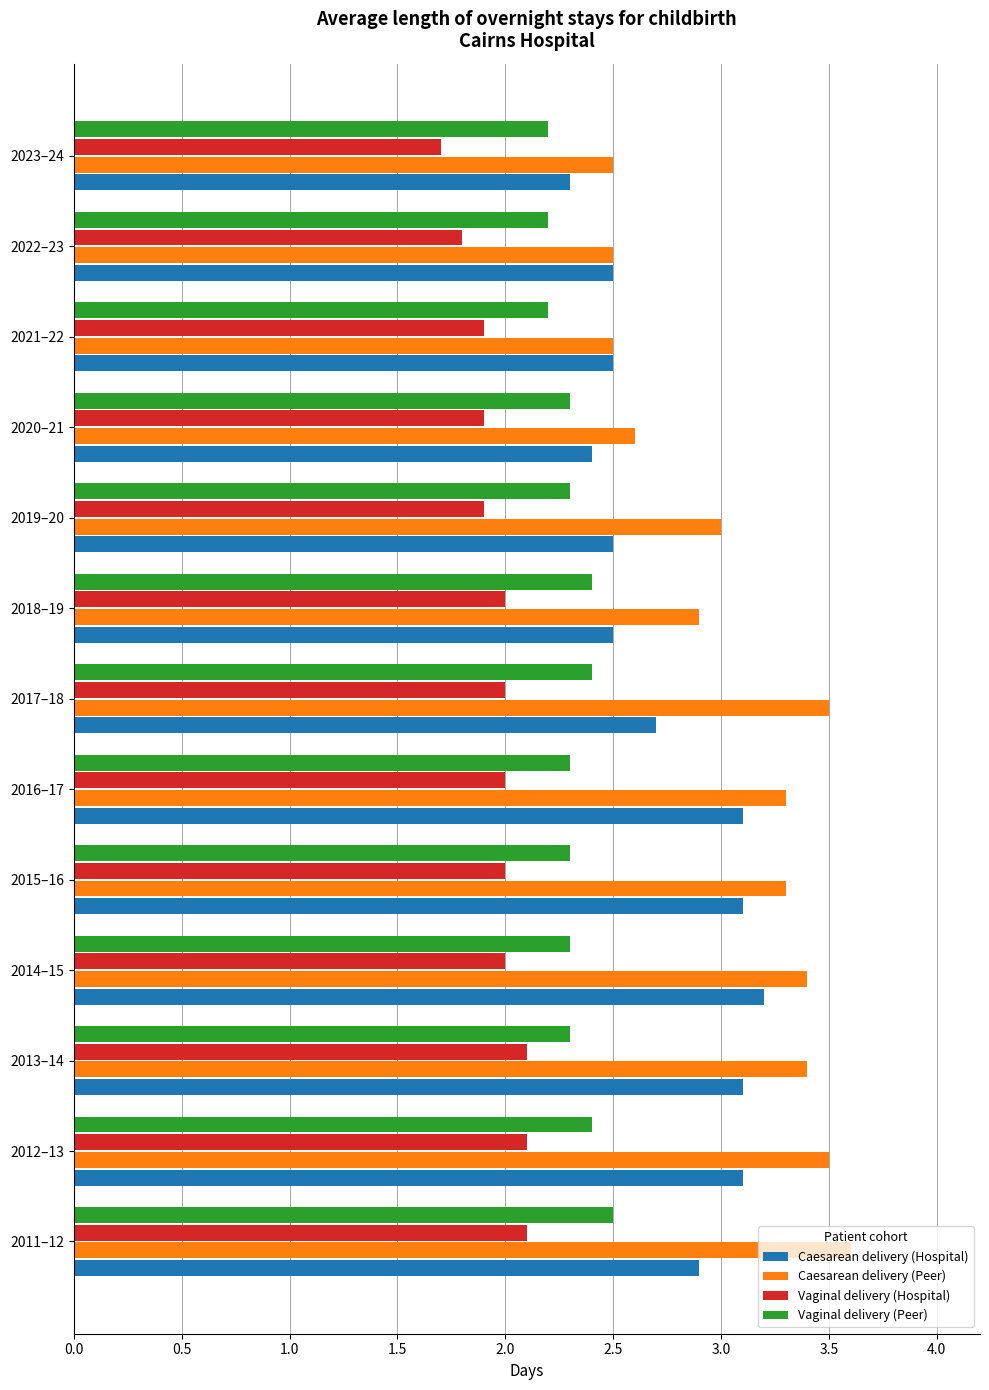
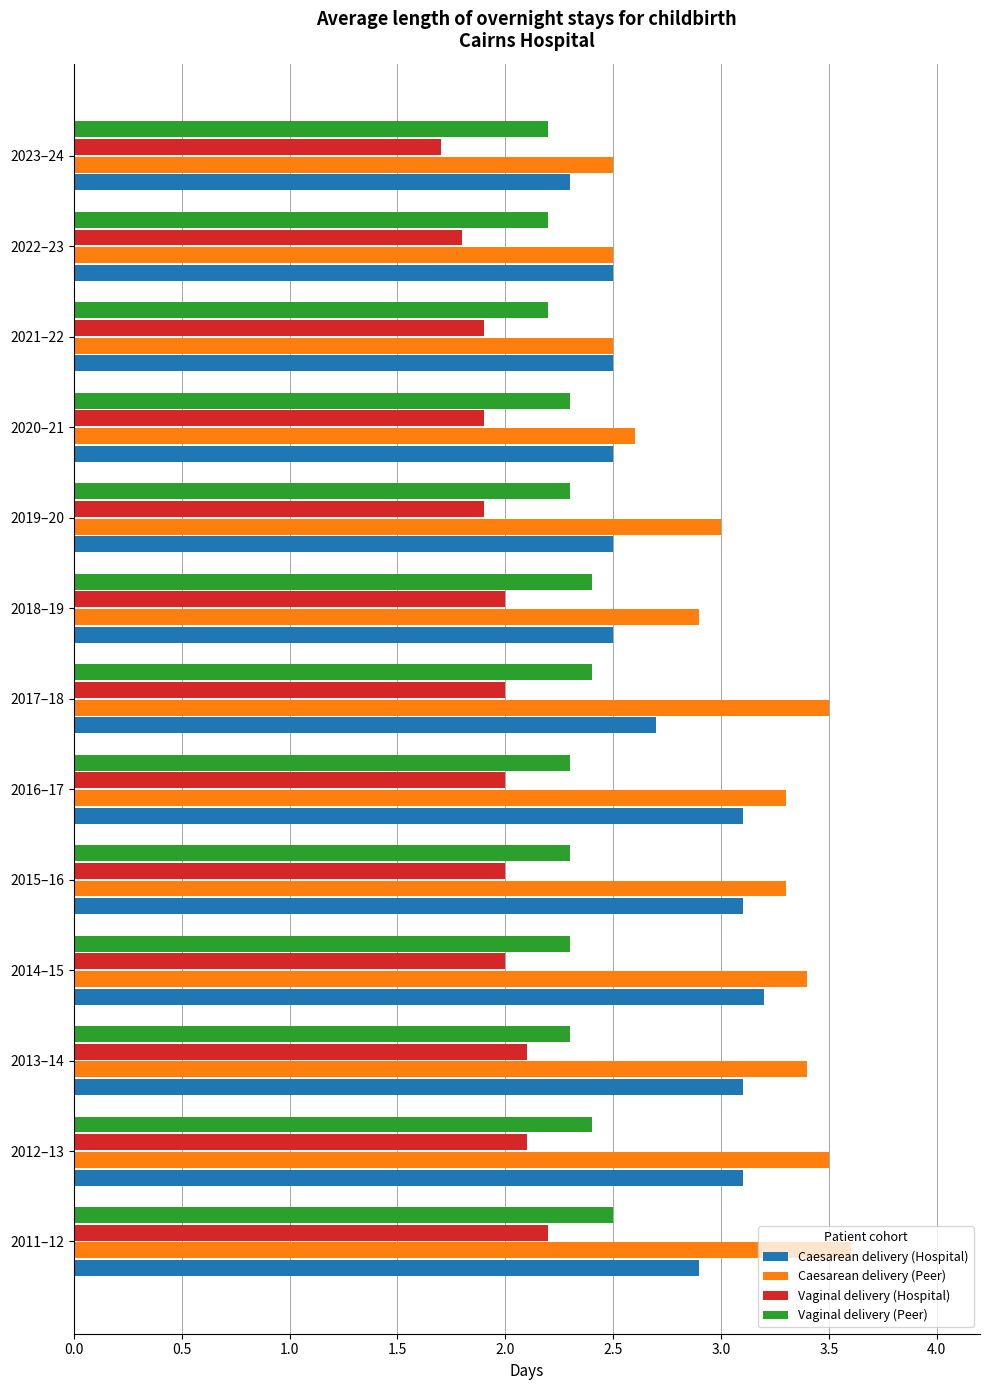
  {
    "Caesarean delivery (Hospital)": {
      "2023–24": 2.3,
      "2022–23": 2.5,
      "2021–22": 2.5,
-     "2020–21": 2.4,
+     "2020–21": 2.5,
      "2019–20": 2.5,
      "2018–19": 2.5,
      "2017–18": 2.7,
      "2016–17": 3.1,
      "2015–16": 3.1,
      "2014–15": 3.2,
      "2013–14": 3.1,
      "2012–13": 3.1,
      "2011–12": 2.9
    },
    "Caesarean delivery (Peer)": {
      "2023–24": 2.5,
      "2022–23": 2.5,
      "2021–22": 2.5,
      "2020–21": 2.6,
      "2019–20": 3.0,
      "2018–19": 2.9,
      "2017–18": 3.5,
      "2016–17": 3.3,
      "2015–16": 3.3,
      "2014–15": 3.4,
      "2013–14": 3.4,
      "2012–13": 3.5
    },
    "Vaginal delivery (Hospital)": {
      "2023–24": 1.7,
      "2022–23": 1.8,
      "2021–22": 1.9,
      "2020–21": 1.9,
      "2019–20": 1.9,
      "2018–19": 2.0,
      "2017–18": 2.0,
      "2016–17": 2.0,
      "2015–16": 2.0,
      "2014–15": 2.0,
      "2013–14": 2.1,
      "2012–13": 2.1,
-     "2011–12": 2.1
+     "2011–12": 2.2
    },
    "Vaginal delivery (Peer)": {
      "2023–24": 2.2,
      "2022–23": 2.2,
      "2021–22": 2.2,
      "2020–21": 2.3,
      "2019–20": 2.3,
      "2018–19": 2.4,
      "2017–18": 2.4,
      "2016–17": 2.3,
      "2015–16": 2.3,
      "2014–15": 2.3,
      "2013–14": 2.3,
      "2012–13": 2.4,
      "2011–12": 2.5
    }
  }
